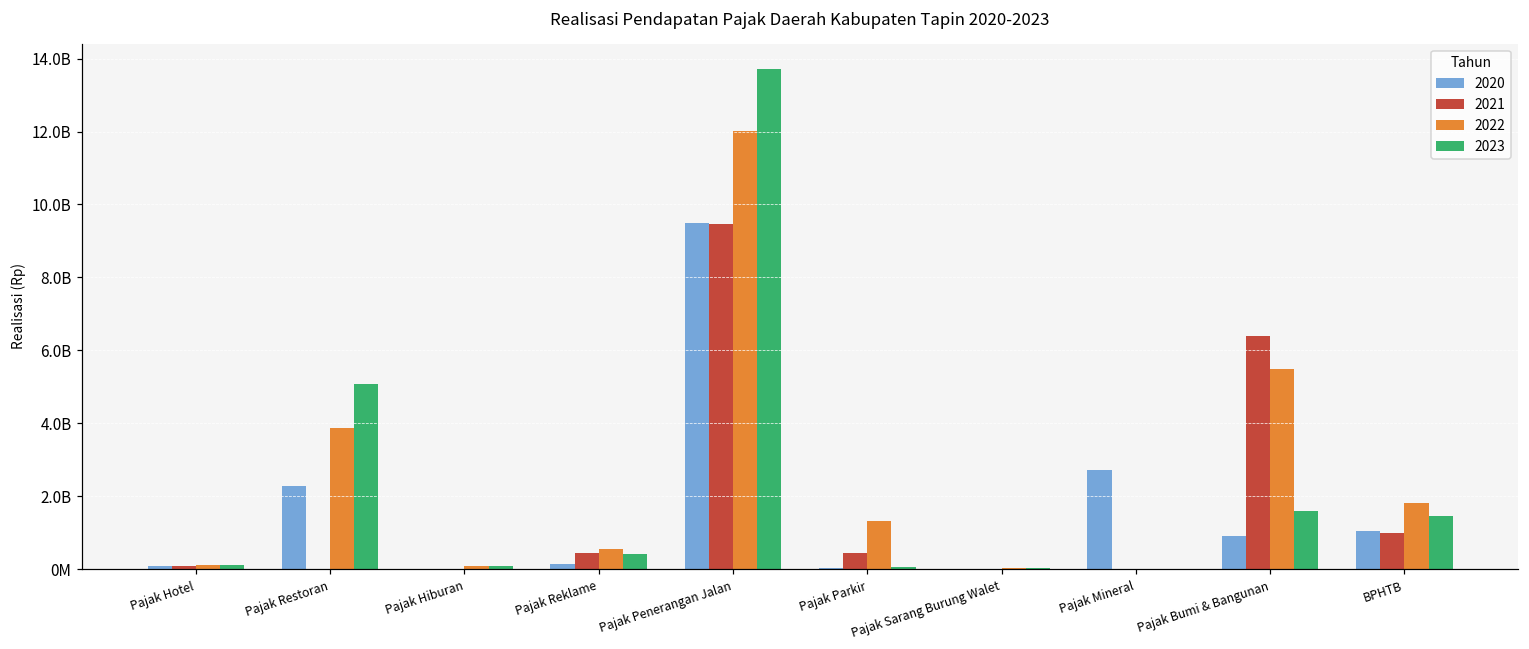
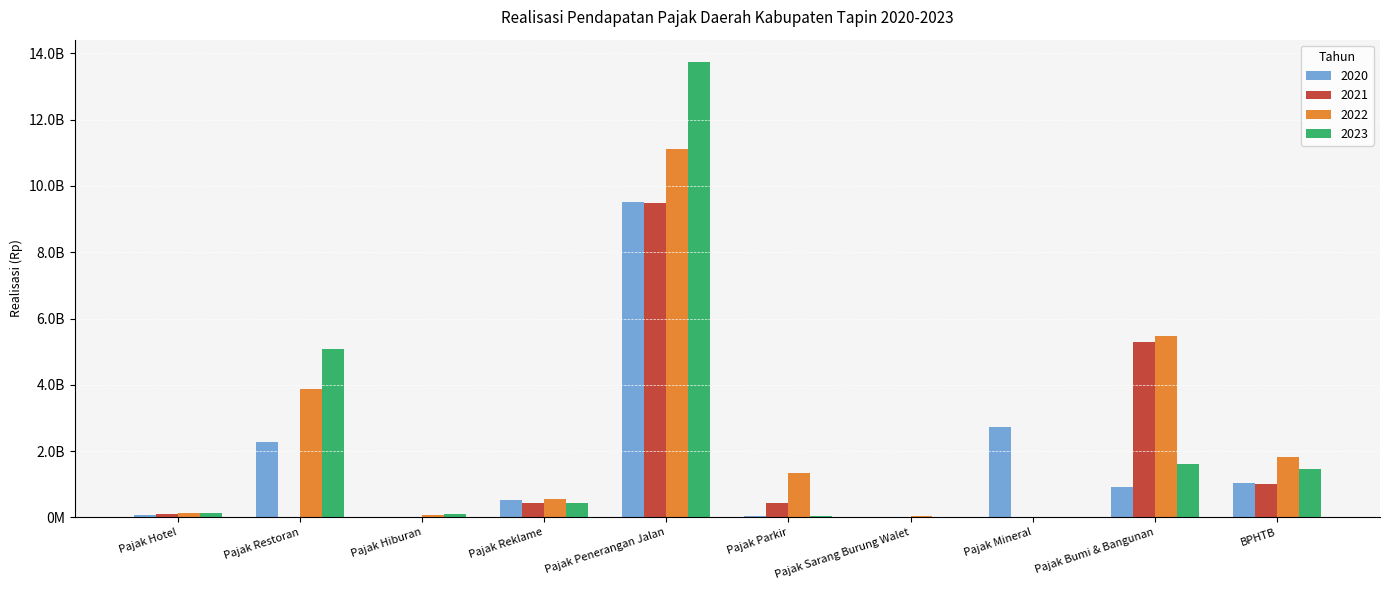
  {
    "2020": {
      "Pajak Hotel": 100000000,
      "Pajak Restoran": 2300000000,
-     "Pajak Reklame": 100000000,
+     "Pajak Reklame": 500000000,
      "Pajak Penerangan Jalan": 9500000000,
      "Pajak Mineral": 2700000000,
      "Pajak Bumi & Bangunan": 900000000,
      "BPHTB": 1000000000
    },
    "2021": {
      "Pajak Hotel": 100000000,
      "Pajak Restoran": 0,
      "Pajak Hiburan": 0,
      "Pajak Reklame": 400000000,
      "Pajak Penerangan Jalan": 9500000000,
      "Pajak Parkir": 400000000,
      "Pajak Mineral": 0,
-     "Pajak Bumi & Bangunan": 6400000000,
+     "Pajak Bumi & Bangunan": 5300000000,
      "BPHTB": 1000000000
    },
    "2022": {
      "Pajak Hotel": 100000000,
      "Pajak Restoran": 3900000000,
      "Pajak Reklame": 500000000,
-     "Pajak Penerangan Jalan": 12000000000,
+     "Pajak Penerangan Jalan": 11100000000,
      "Pajak Parkir": 1300000000,
      "Pajak Bumi & Bangunan": 5500000000,
      "BPHTB": 1800000000
    },
    "2023": {
      "Pajak Hotel": 100000000,
      "Pajak Restoran": 5100000000,
      "Pajak Hiburan": 100000000,
      "Pajak Reklame": 400000000,
      "Pajak Penerangan Jalan": 13700000000,
      "Pajak Bumi & Bangunan": 1600000000,
      "BPHTB": 1400000000
    }
  }
